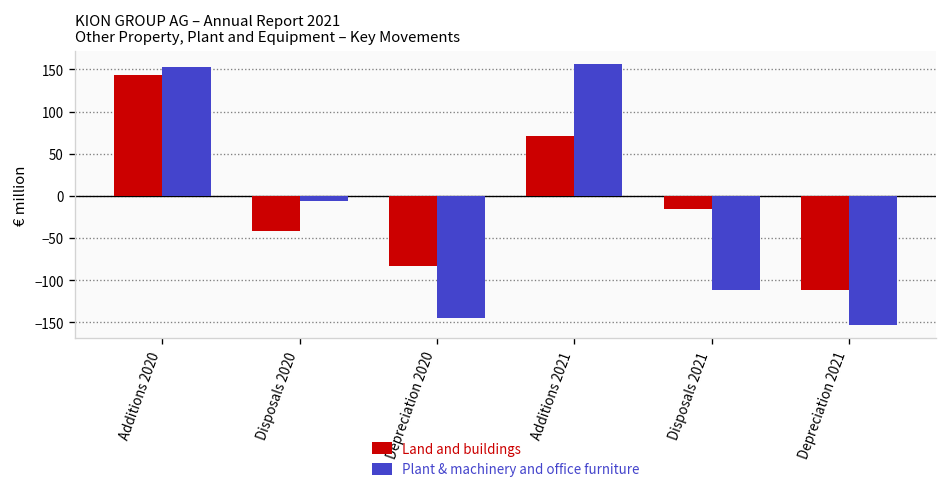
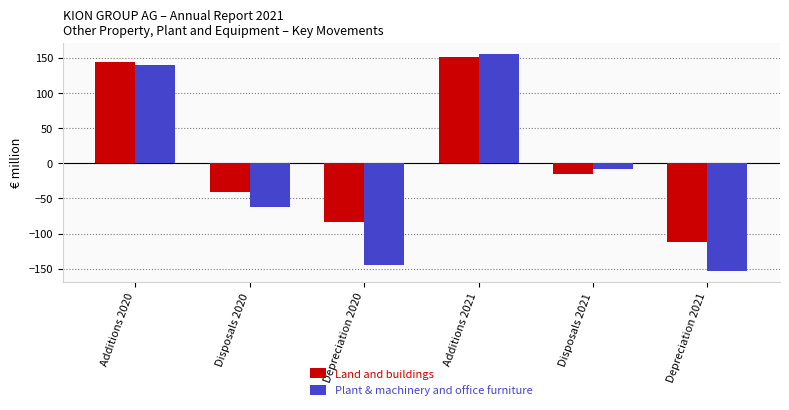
  {
    "Land and buildings": {
      "Additions 2020": 140,
      "Disposals 2020": -40,
      "Depreciation 2020": -80,
-     "Additions 2021": 70,
+     "Additions 2021": 150,
      "Disposals 2021": -10,
      "Depreciation 2021": -110
    },
    "Plant & machinery and office furniture": {
-     "Additions 2020": 150,
-     "Disposals 2020": -10,
+     "Additions 2020": 140,
+     "Disposals 2020": -60,
      "Depreciation 2020": -150,
      "Additions 2021": 160,
-     "Disposals 2021": -110,
+     "Disposals 2021": -10,
      "Depreciation 2021": -150
    }
  }
